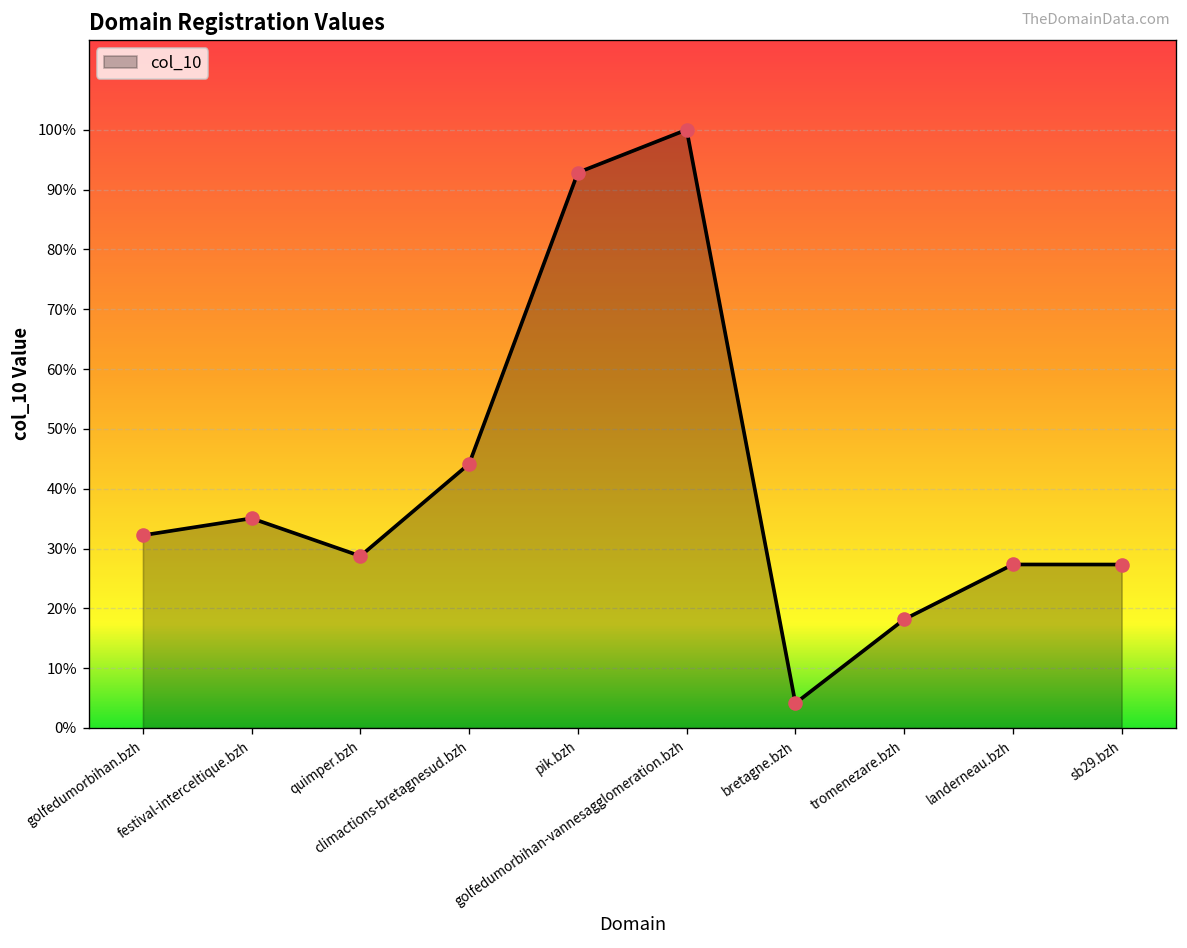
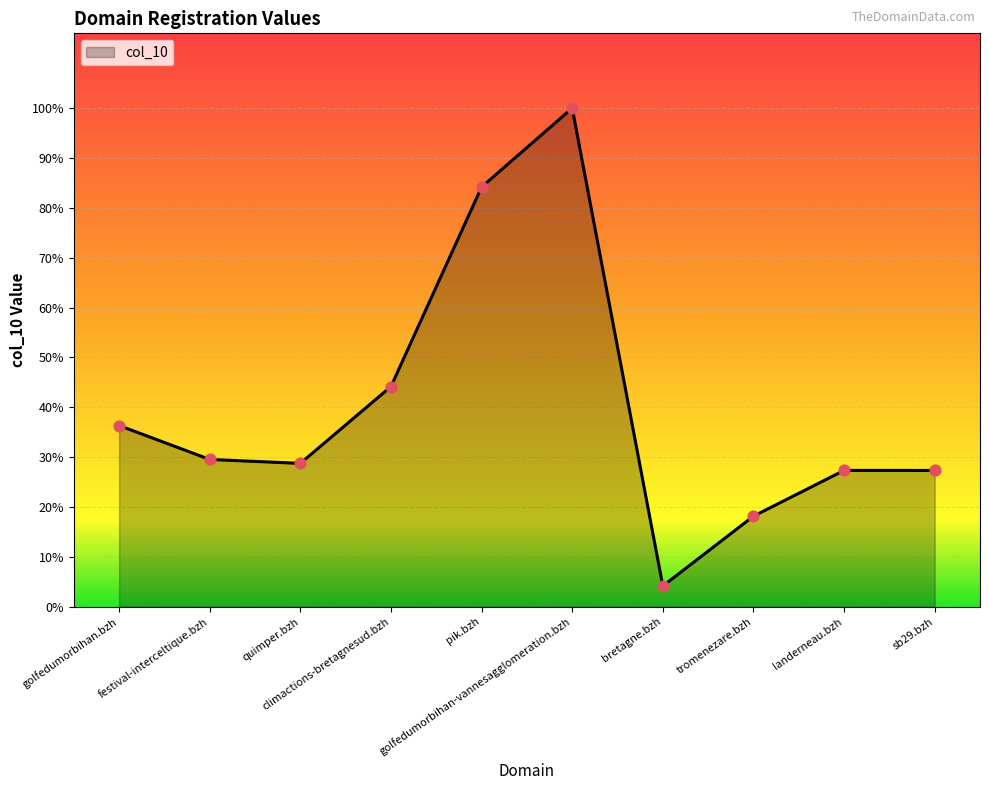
  {
-   "golfedumorbihan.bzh": "32%",
-   "festival-interceltique.bzh": "35%",
+   "golfedumorbihan.bzh": "36%",
+   "festival-interceltique.bzh": "30%",
    "quimper.bzh": "29%",
    "climactions-bretagnesud.bzh": "44%",
-   "pik.bzh": "93%",
+   "pik.bzh": "84%",
    "golfedumorbihan-vannesagglomeration.bzh": "100%",
    "bretagne.bzh": "4%",
    "tromenezare.bzh": "18%",
    "landerneau.bzh": "27%",
    "sb29.bzh": "27%"
  }
